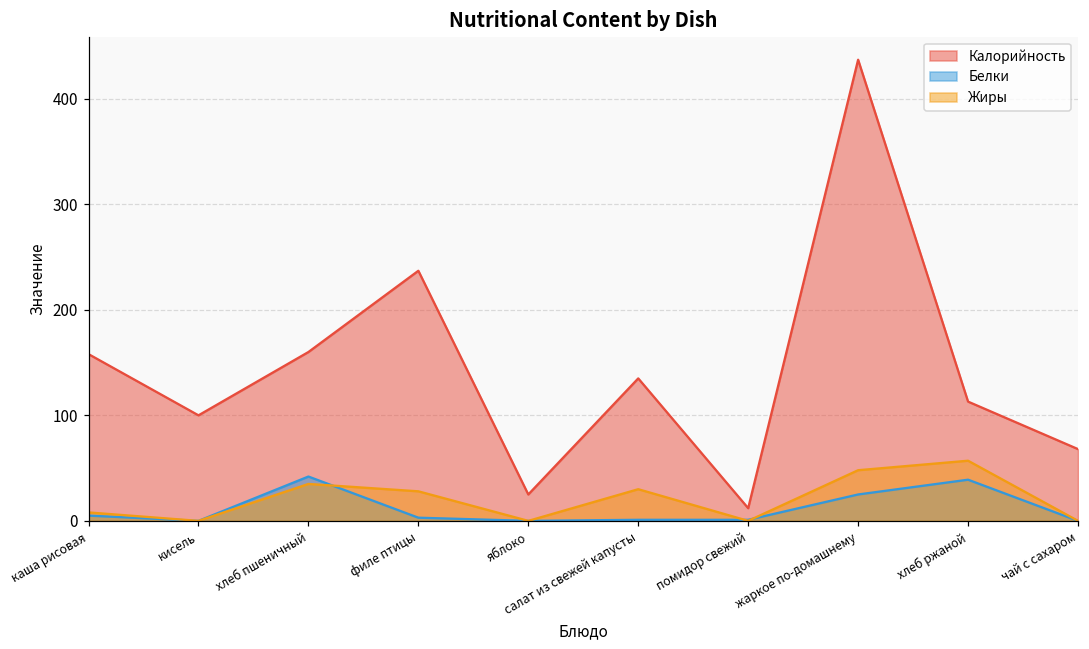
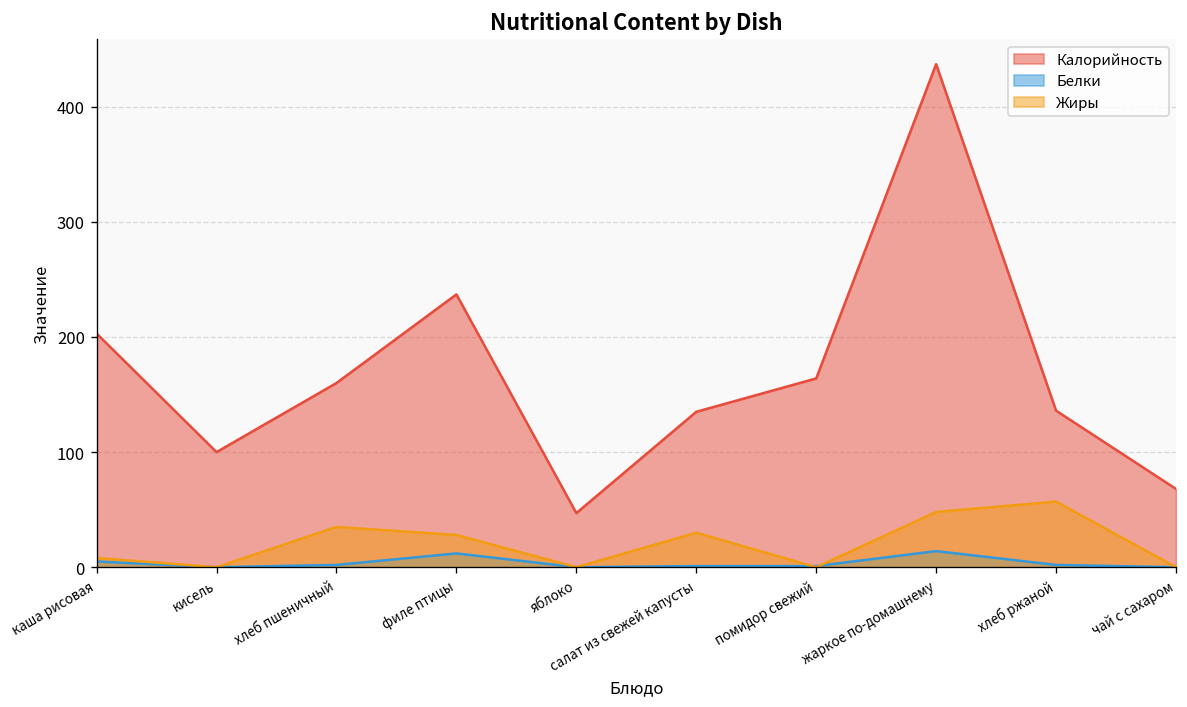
  {
    "Калорийность": {
-     "каша рисовая": 160,
+     "каша рисовая": 200,
      "кисель": 100,
      "хлеб пшеничный": 160,
      "филе птицы": 240,
-     "яблоко": 30,
+     "яблоко": 50,
      "салат из свежей капусты": 140,
-     "помидор свежий": 10,
+     "помидор свежий": 160,
      "жаркое по-домашнему": 440,
-     "хлеб ржаной": 110,
+     "хлеб ржаной": 140,
      "чай с сахаром": 70
    },
    "Белки": {
      "каша рисовая": 10,
-     "хлеб пшеничный": 40,
-     "филе птицы": 0,
+     "хлеб пшеничный": 0,
+     "филе птицы": 10,
      "салат из свежей капусты": 0,
-     "жаркое по-домашнему": 30,
-     "хлеб ржаной": 40
+     "жаркое по-домашнему": 10,
+     "хлеб ржаной": 0
    },
    "Жиры": {
      "каша рисовая": 10,
      "хлеб пшеничный": 40,
      "филе птицы": 30,
      "салат из свежей капусты": 30,
      "жаркое по-домашнему": 50,
      "хлеб ржаной": 60
    }
  }
